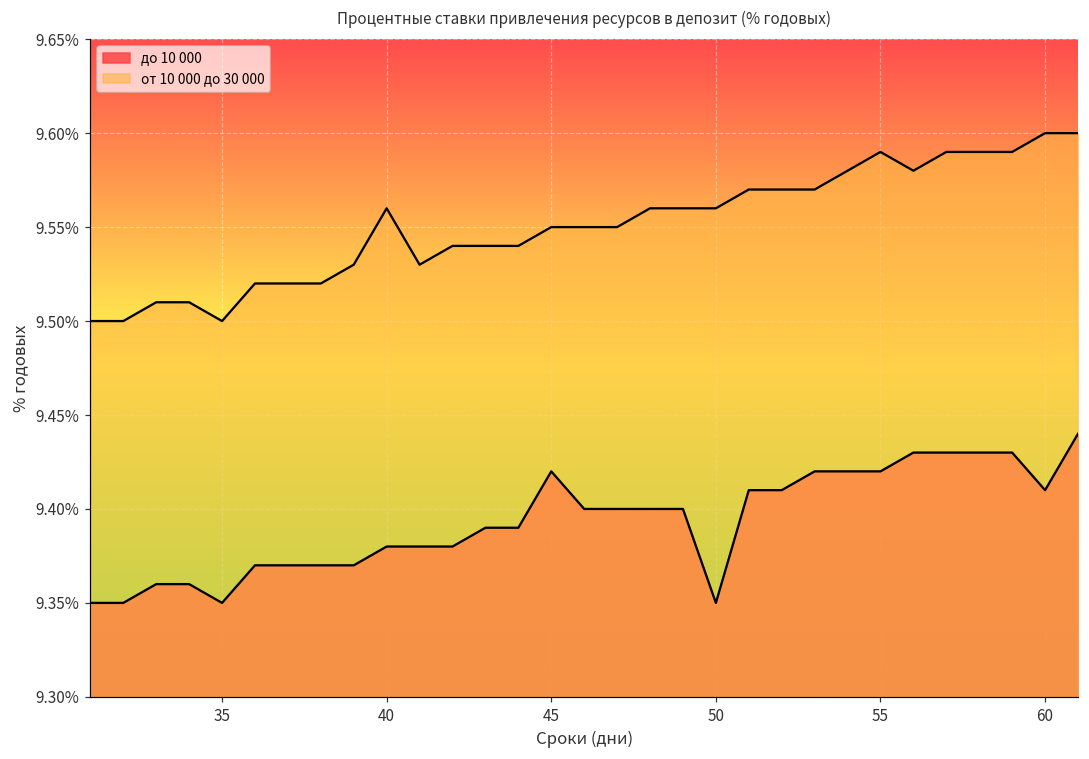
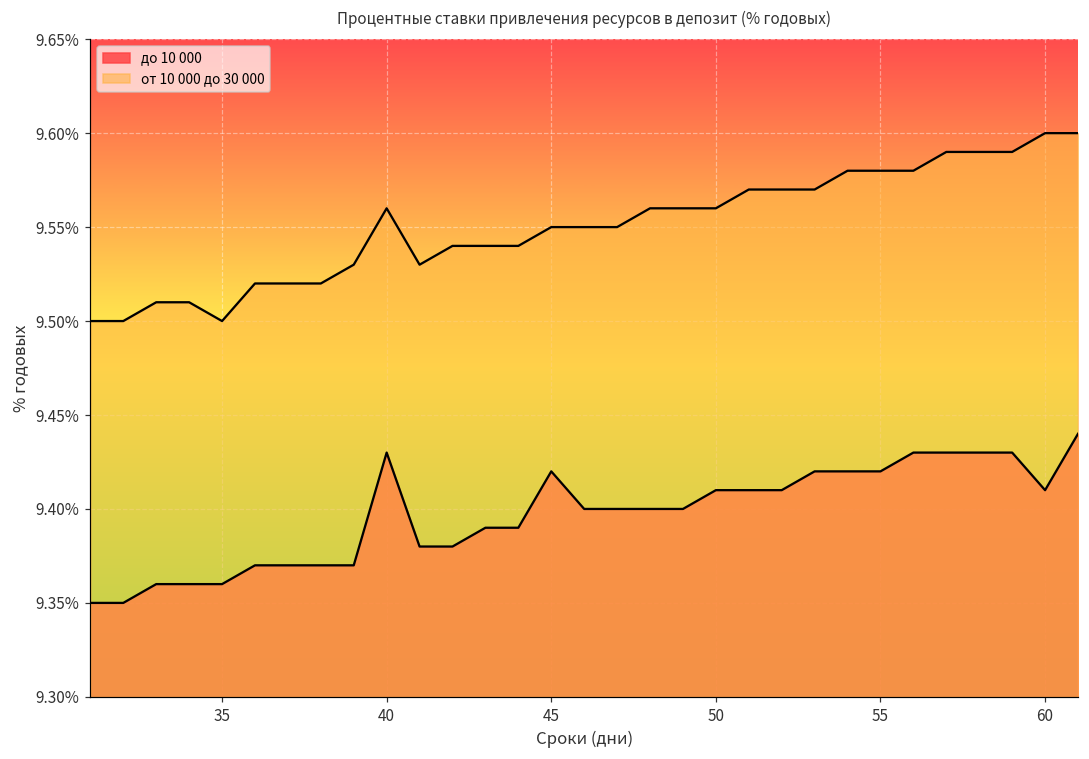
  {
    "до 10 000": {
-     "35": "9.35%",
-     "40": "9.38%",
+     "35": "9.36%",
+     "40": "9.43%",
      "45": "9.42%",
-     "50": "9.35%",
+     "50": "9.41%",
      "55": "9.42%",
      "60": "9.41%"
    },
    "от 10 000 до 30 000": {
      "35": "9.50%",
      "40": "9.56%",
      "45": "9.55%",
      "50": "9.56%",
-     "55": "9.59%",
+     "55": "9.58%",
      "60": "9.60%"
    }
  }
